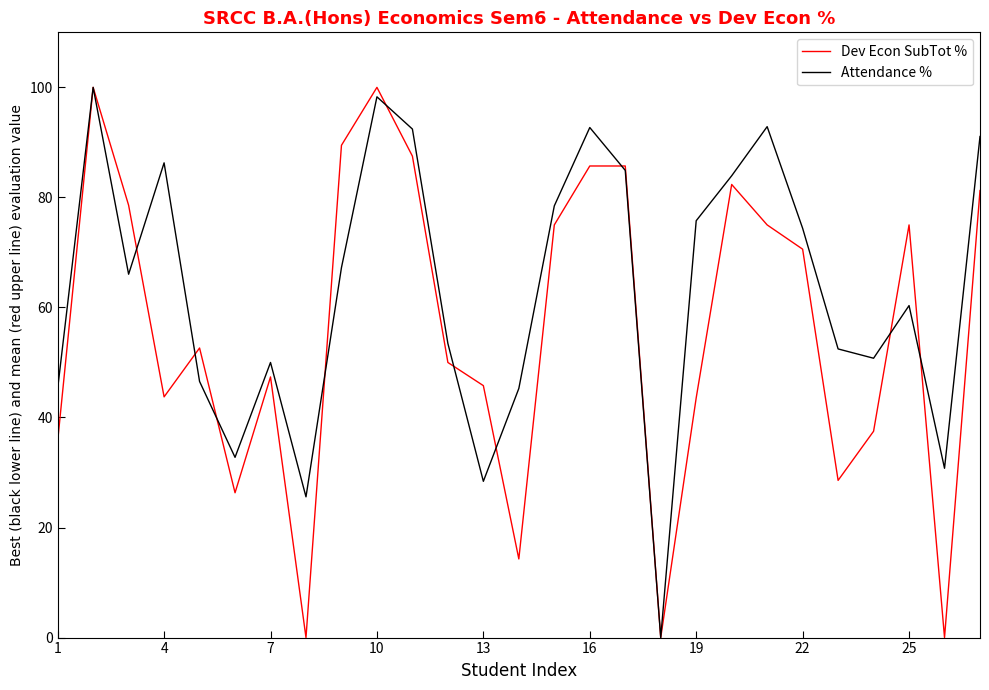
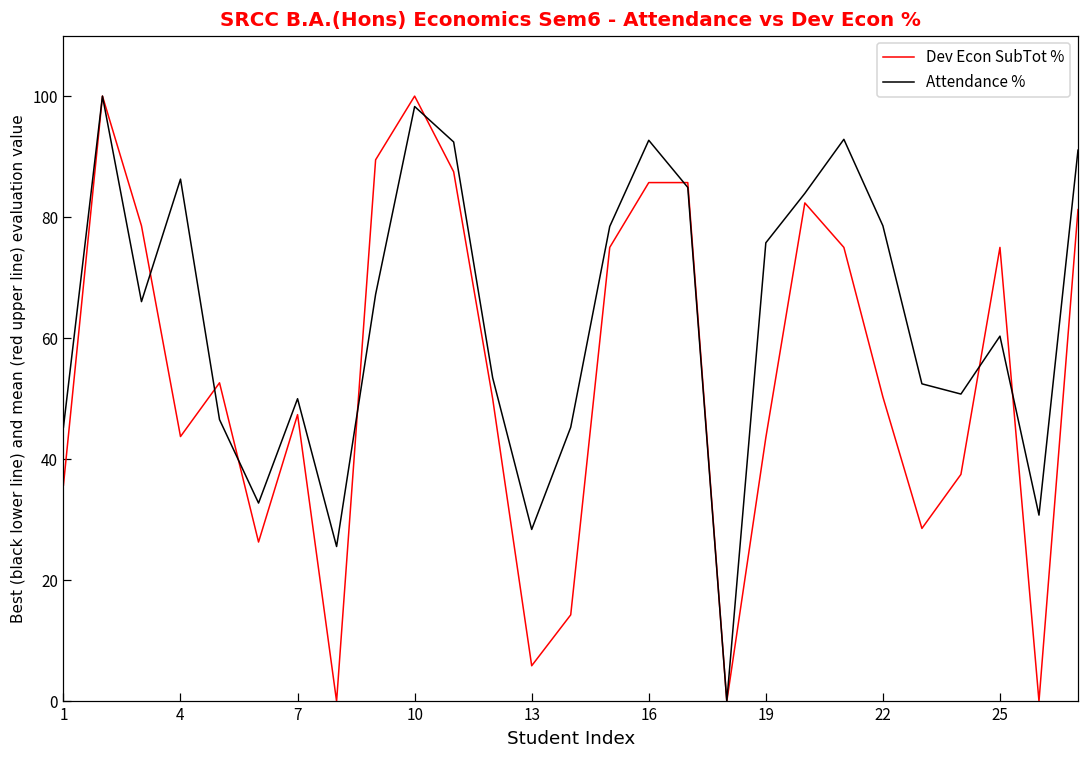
  {
    "Dev Econ SubTot %": {
      "1": 36,
      "4": 44,
      "7": 47,
      "10": 100,
-     "13": 46,
+     "13": 6,
      "16": 86,
      "19": 44,
-     "22": 71,
+     "22": 50,
      "25": 75
    },
    "Attendance %": {
      "1": 45,
      "4": 86,
      "7": 50,
      "10": 98,
      "13": 28,
      "16": 93,
      "19": 76,
-     "22": 74,
+     "22": 79,
      "25": 60
    }
  }
